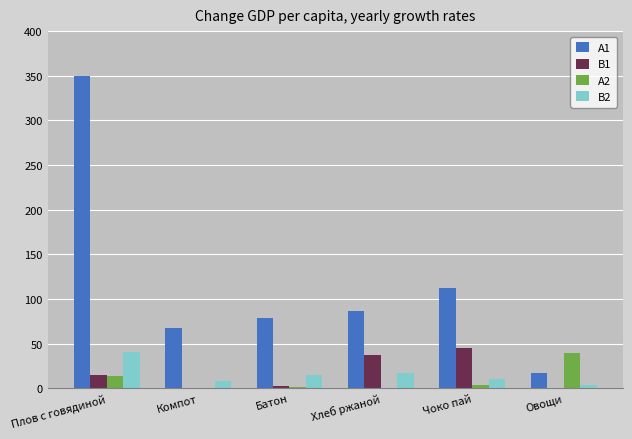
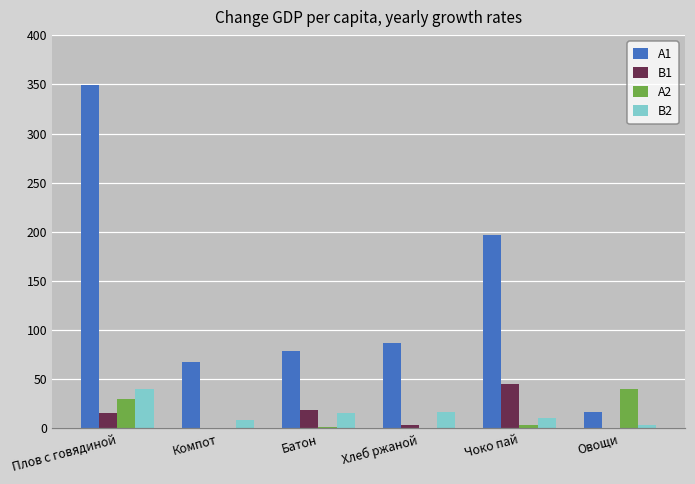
  {
    "A1": {
      "Плов с говядиной": 350,
      "Компот": 70,
      "Батон": 80,
      "Хлеб ржаной": 90,
-     "Чоко пай": 110,
+     "Чоко пай": 200,
      "Овощи": 20
    },
    "B1": {
      "Плов с говядиной": 20,
-     "Батон": 0,
-     "Хлеб ржаной": 40,
+     "Батон": 20,
+     "Хлеб ржаной": 0,
      "Чоко пай": 40
    },
    "A2": {
-     "Плов с говядиной": 10,
+     "Плов с говядиной": 30,
      "Компот": 0,
      "Чоко пай": 0,
      "Овощи": 40
    },
    "B2": {
      "Плов с говядиной": 40,
      "Компот": 10,
      "Батон": 20,
      "Хлеб ржаной": 20,
      "Чоко пай": 10,
      "Овощи": 0
    }
  }
